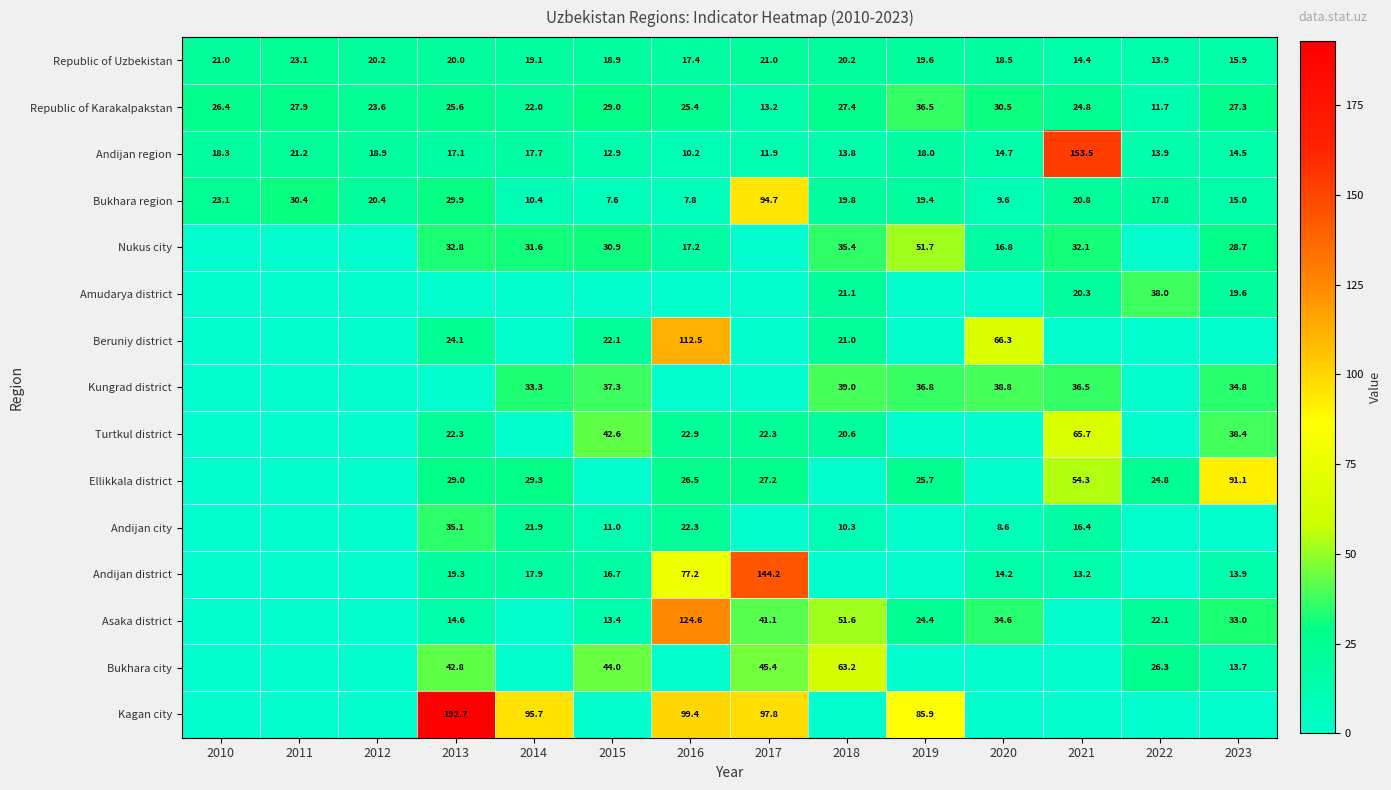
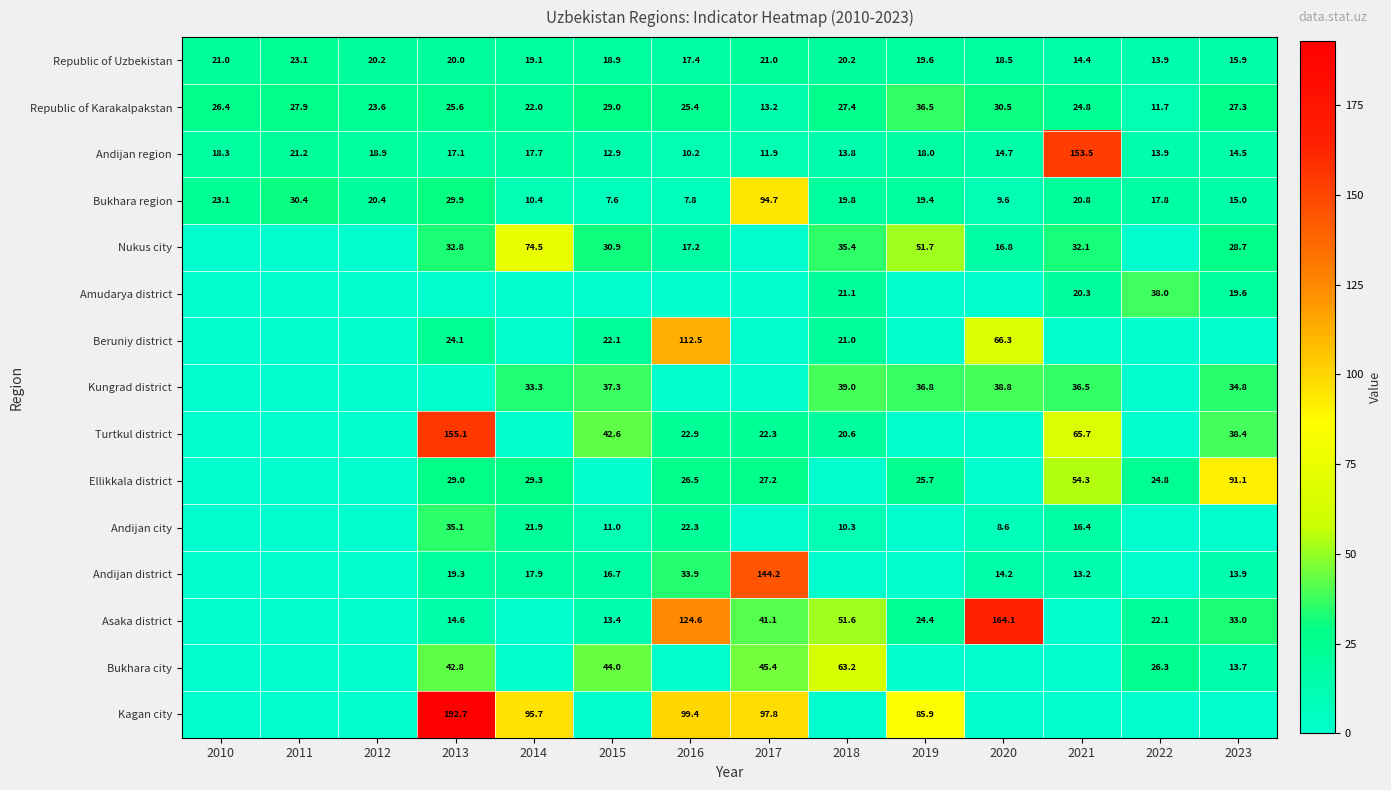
  {
    "Republic of Uzbekistan": {
      "2010": 21.0,
      "2011": 23.1,
      "2012": 20.2,
      "2013": 20.0,
      "2014": 19.1,
      "2015": 18.9,
      "2016": 17.4,
      "2017": 21.0,
      "2018": 20.2,
      "2019": 19.6,
      "2020": 18.5,
      "2021": 14.4,
      "2022": 13.9,
      "2023": 15.9
    },
    "Republic of Karakalpakstan": {
      "2010": 26.4,
      "2011": 27.9,
      "2012": 23.6,
      "2013": 25.6,
      "2014": 22.0,
      "2015": 29.0,
      "2016": 25.4,
      "2017": 13.2,
      "2018": 27.4,
      "2019": 36.5,
      "2020": 30.5,
      "2021": 24.8,
      "2022": 11.7,
      "2023": 27.3
    },
    "Andijan region": {
      "2010": 18.3,
      "2011": 21.2,
      "2012": 18.9,
      "2013": 17.1,
      "2014": 17.7,
      "2015": 12.9,
      "2016": 10.2,
      "2017": 11.9,
      "2018": 13.8,
      "2019": 18.0,
      "2020": 14.7,
      "2021": 153.5,
      "2022": 13.9,
      "2023": 14.5
    },
    "Bukhara region": {
      "2010": 23.1,
      "2011": 30.4,
      "2012": 20.4,
      "2013": 29.9,
      "2014": 10.4,
      "2015": 7.6,
      "2016": 7.8,
      "2017": 94.7,
      "2018": 19.8,
      "2019": 19.4,
      "2020": 9.6,
      "2021": 20.8,
      "2022": 17.8,
      "2023": 15.0
    },
    "Nukus city": {
      "2013": 32.8,
-     "2014": 31.6,
+     "2014": 74.5,
      "2015": 30.9,
      "2016": 17.2,
      "2018": 35.4,
      "2019": 51.7,
      "2020": 16.8,
      "2021": 32.1,
      "2023": 28.7
    },
    "Amudarya district": {
      "2018": 21.1,
      "2021": 20.3,
      "2022": 38.0,
      "2023": 19.6
    },
    "Beruniy district": {
      "2013": 24.1,
      "2015": 22.1,
      "2016": 112.5,
      "2018": 21.0,
      "2020": 66.3
    },
    "Kungrad district": {
      "2014": 33.3,
      "2015": 37.3,
      "2018": 39.0,
      "2019": 36.8,
      "2020": 38.8,
      "2021": 36.5,
      "2023": 34.8
    },
    "Turtkul district": {
-     "2013": 22.3,
+     "2013": 155.1,
      "2015": 42.6,
      "2016": 22.9,
      "2017": 22.3,
      "2018": 20.6,
      "2021": 65.7,
      "2023": 38.4
    },
    "Ellikkala district": {
      "2013": 29.0,
      "2014": 29.3,
      "2016": 26.5,
      "2017": 27.2,
      "2019": 25.7,
      "2021": 54.3,
      "2022": 24.8,
      "2023": 91.1
    },
    "Andijan city": {
      "2013": 35.1,
      "2014": 21.9,
      "2015": 11.0,
      "2016": 22.3,
      "2018": 10.3,
      "2020": 8.6,
      "2021": 16.4
    },
    "Andijan district": {
      "2013": 19.3,
      "2014": 17.9,
      "2015": 16.7,
-     "2016": 77.2,
+     "2016": 33.9,
      "2017": 144.2,
      "2020": 14.2,
      "2021": 13.2,
      "2023": 13.9
    },
    "Asaka district": {
      "2013": 14.6,
      "2015": 13.4,
      "2016": 124.6,
      "2017": 41.1,
      "2018": 51.6,
      "2019": 24.4,
-     "2020": 34.6,
+     "2020": 164.1,
      "2022": 22.1,
      "2023": 33.0
    },
    "Bukhara city": {
      "2013": 42.8,
      "2015": 44.0,
      "2017": 45.4,
      "2018": 63.2,
      "2022": 26.3,
      "2023": 13.7
    },
    "Kagan city": {
      "2013": 192.7,
      "2014": 95.7,
      "2016": 99.4,
      "2017": 97.8,
      "2019": 85.9
    }
  }
